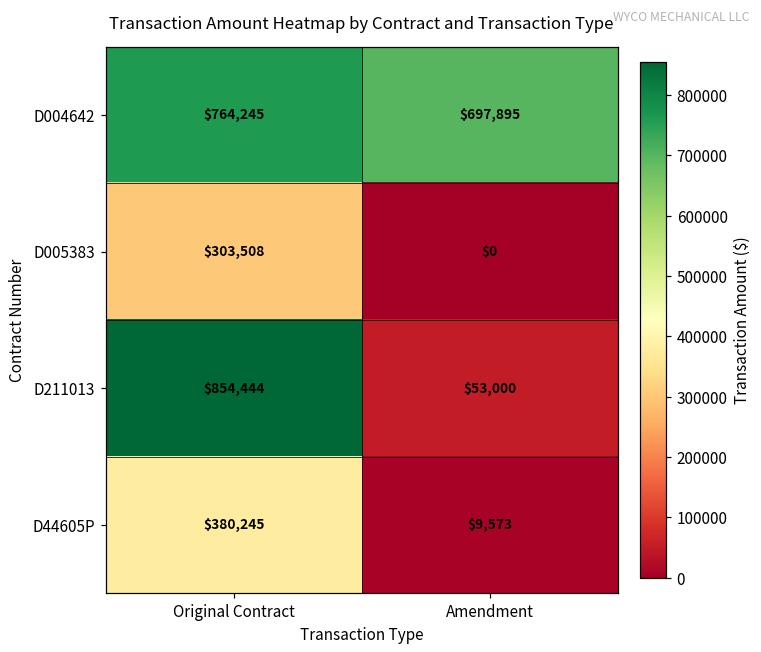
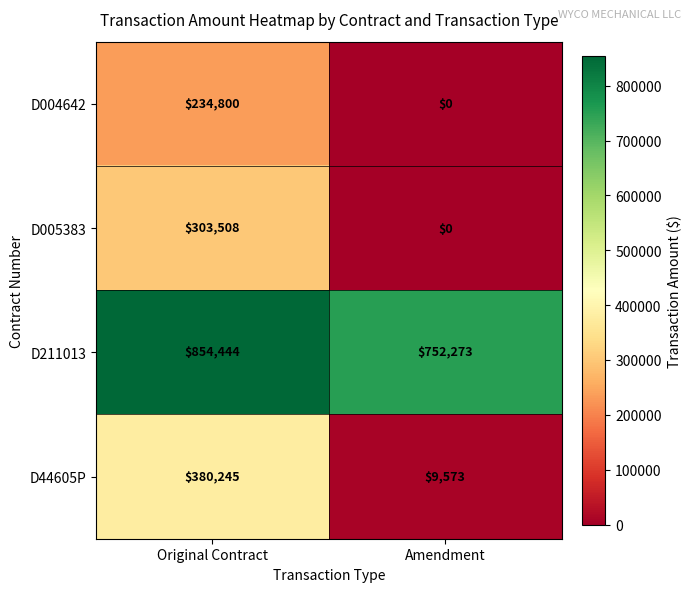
  {
    "D004642": {
-     "Original Contract": "$764,245",
-     "Amendment": "$697,895"
+     "Original Contract": "$234,800",
+     "Amendment": "$0"
    },
    "D005383": {
      "Original Contract": "$303,508",
      "Amendment": "$0"
    },
    "D211013": {
      "Original Contract": "$854,444",
-     "Amendment": "$53,000"
+     "Amendment": "$752,273"
    },
    "D44605P": {
      "Original Contract": "$380,245",
      "Amendment": "$9,573"
    }
  }
